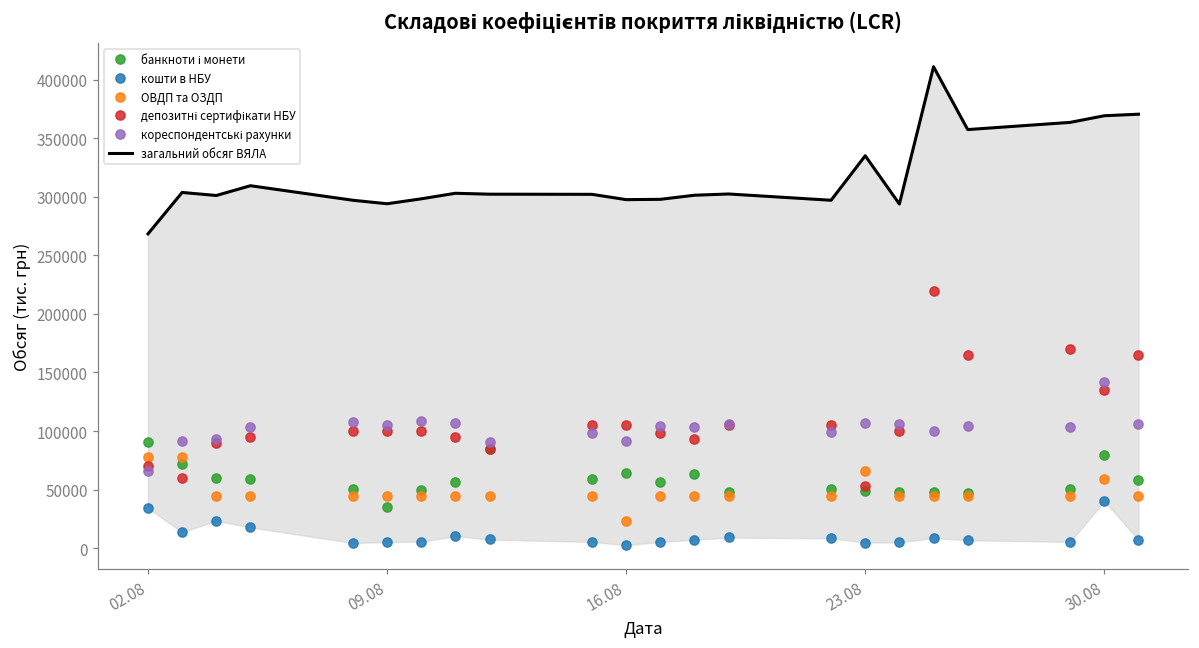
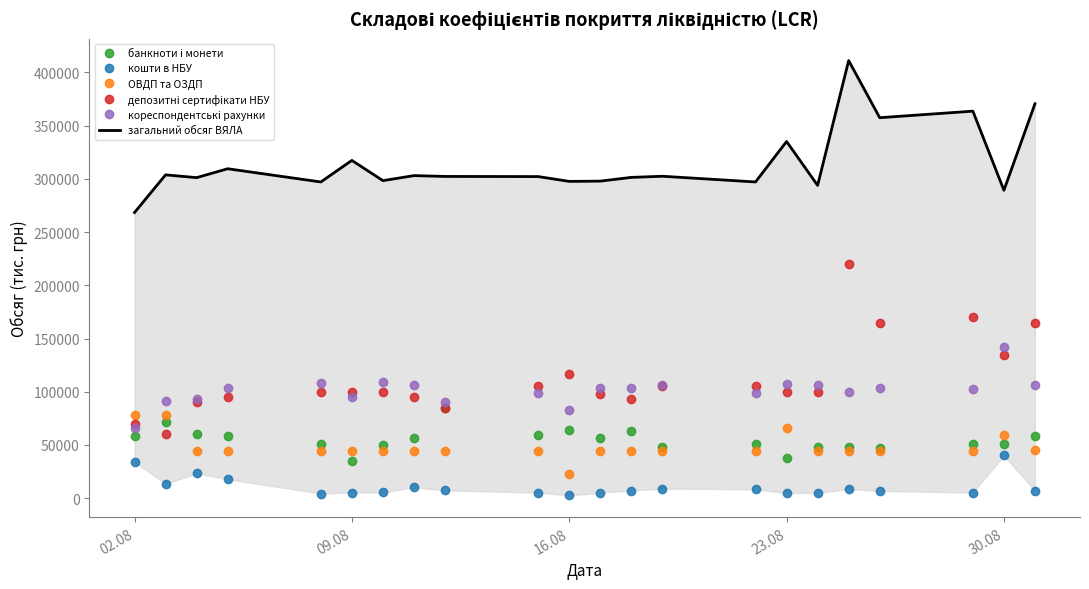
  {
    "банкноти і монети": {
-     "02.08": 91000,
+     "02.08": 59000,
      "09.08": 35000,
      "16.08": 64000,
-     "23.08": 49000,
-     "30.08": 80000
+     "23.08": 38000,
+     "30.08": 51000
    },
    "кошти в НБУ": {
      "02.08": 34000,
      "09.08": 5000,
      "16.08": 3000,
      "23.08": 5000,
      "30.08": 40000
    },
    "ОВДП та ОЗДП": {
      "02.08": 78000,
      "09.08": 44000,
      "16.08": 23000,
      "23.08": 66000,
      "30.08": 59000
    },
    "депозитні сертифікати НБУ": {
      "02.08": 70000,
      "09.08": 100000,
-     "16.08": 105000,
-     "23.08": 53000,
+     "16.08": 116000,
+     "23.08": 100000,
      "30.08": 135000
    },
    "кореспондентські рахунки": {
      "02.08": 66000,
-     "09.08": 105000,
-     "16.08": 92000,
+     "09.08": 95000,
+     "16.08": 83000,
      "23.08": 107000,
      "30.08": 142000
    },
    "загальний обсяг ВЯЛА": {
      "02.08": 268000,
-     "09.08": 294000,
+     "09.08": 317000,
      "16.08": 298000,
      "23.08": 335000,
-     "30.08": 369000
+     "30.08": 289000
    }
  }
